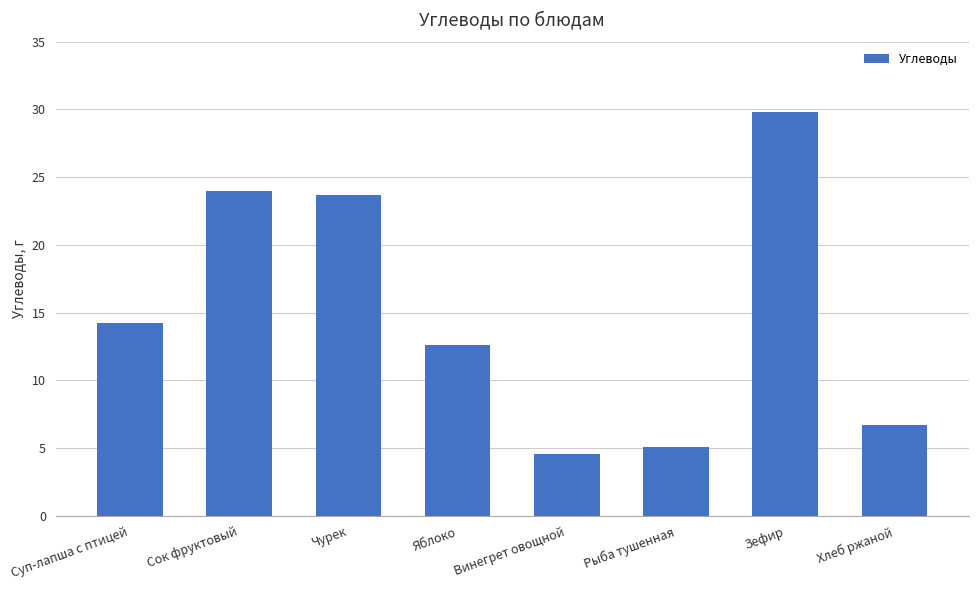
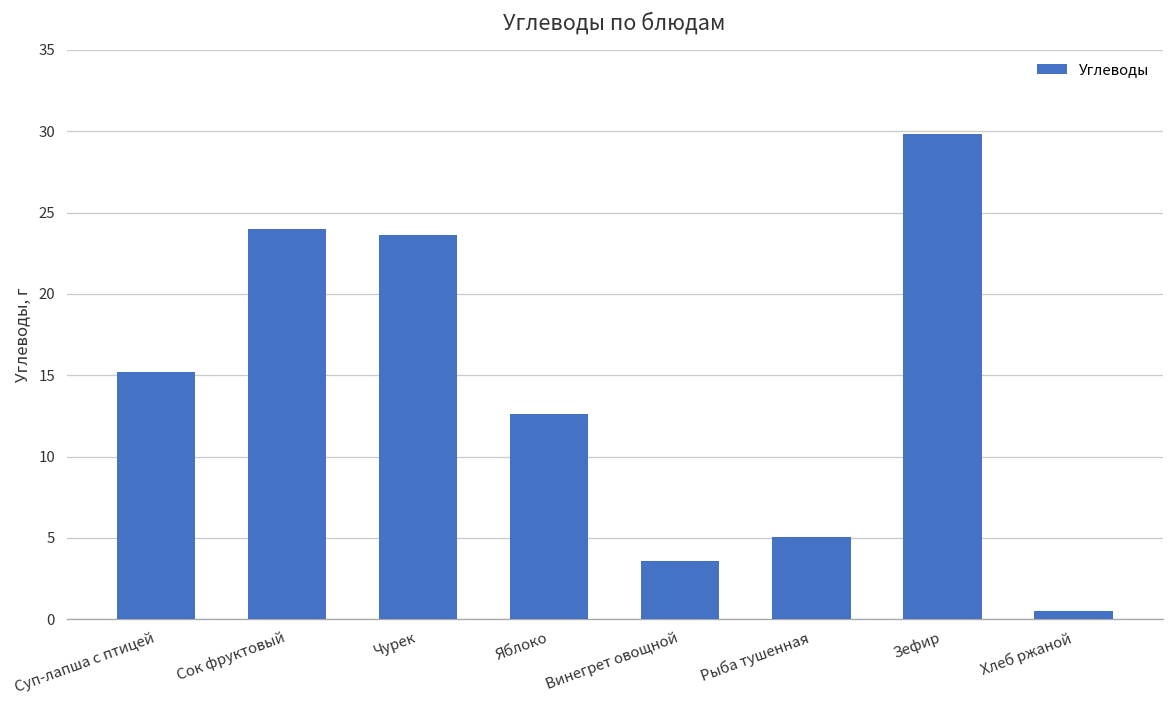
  {
-   "Суп-лапша с птицей": 14.3,
+   "Суп-лапша с птицей": 15.2,
    "Сок фруктовый": 24.0,
    "Чурек": 23.7,
    "Яблоко": 12.6,
-   "Винегрет овощной": 4.6,
+   "Винегрет овощной": 3.6,
    "Рыба тушенная": 5.1,
    "Зефир": 29.8,
-   "Хлеб ржаной": 6.7
+   "Хлеб ржаной": 0.5
  }
